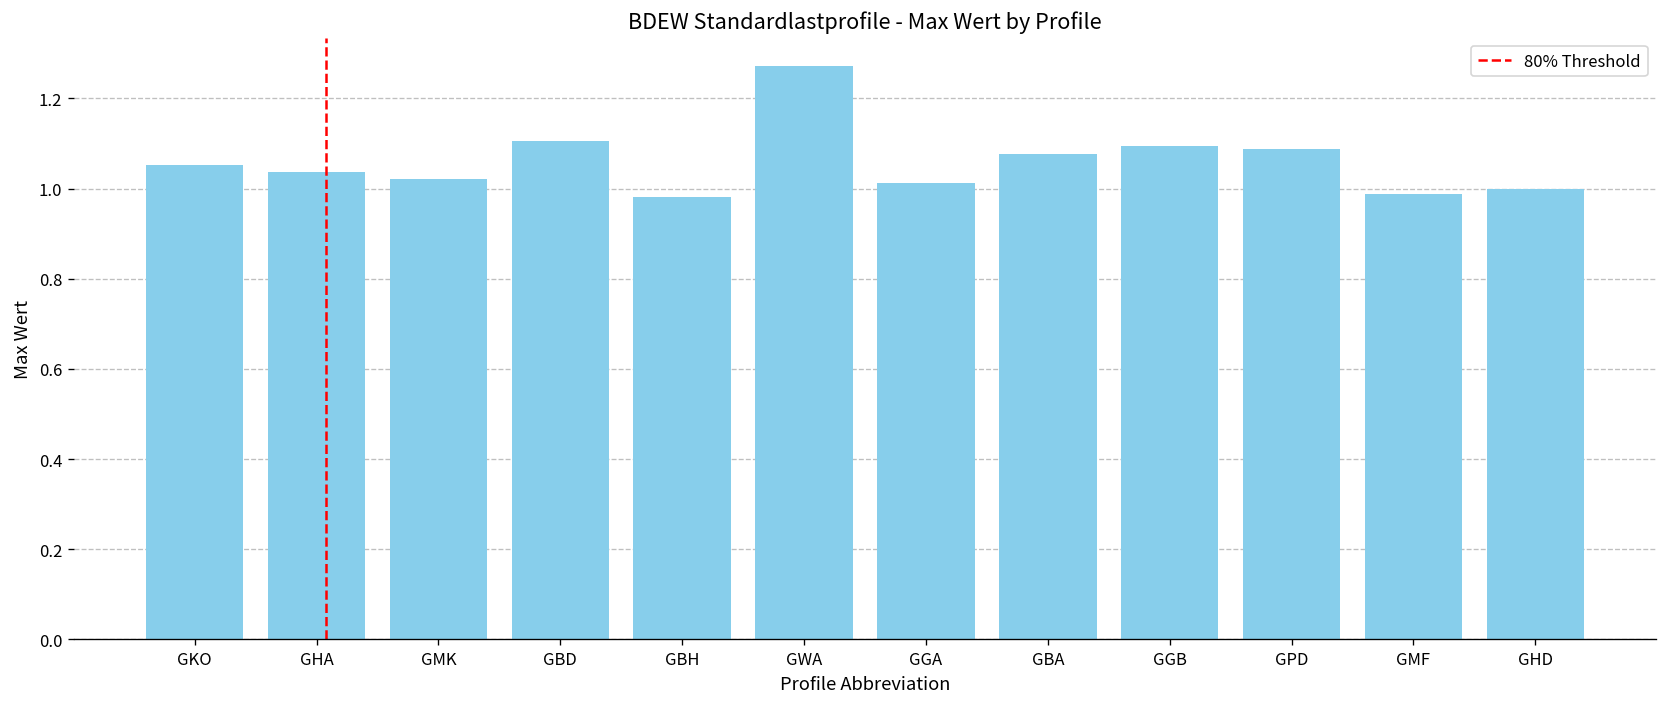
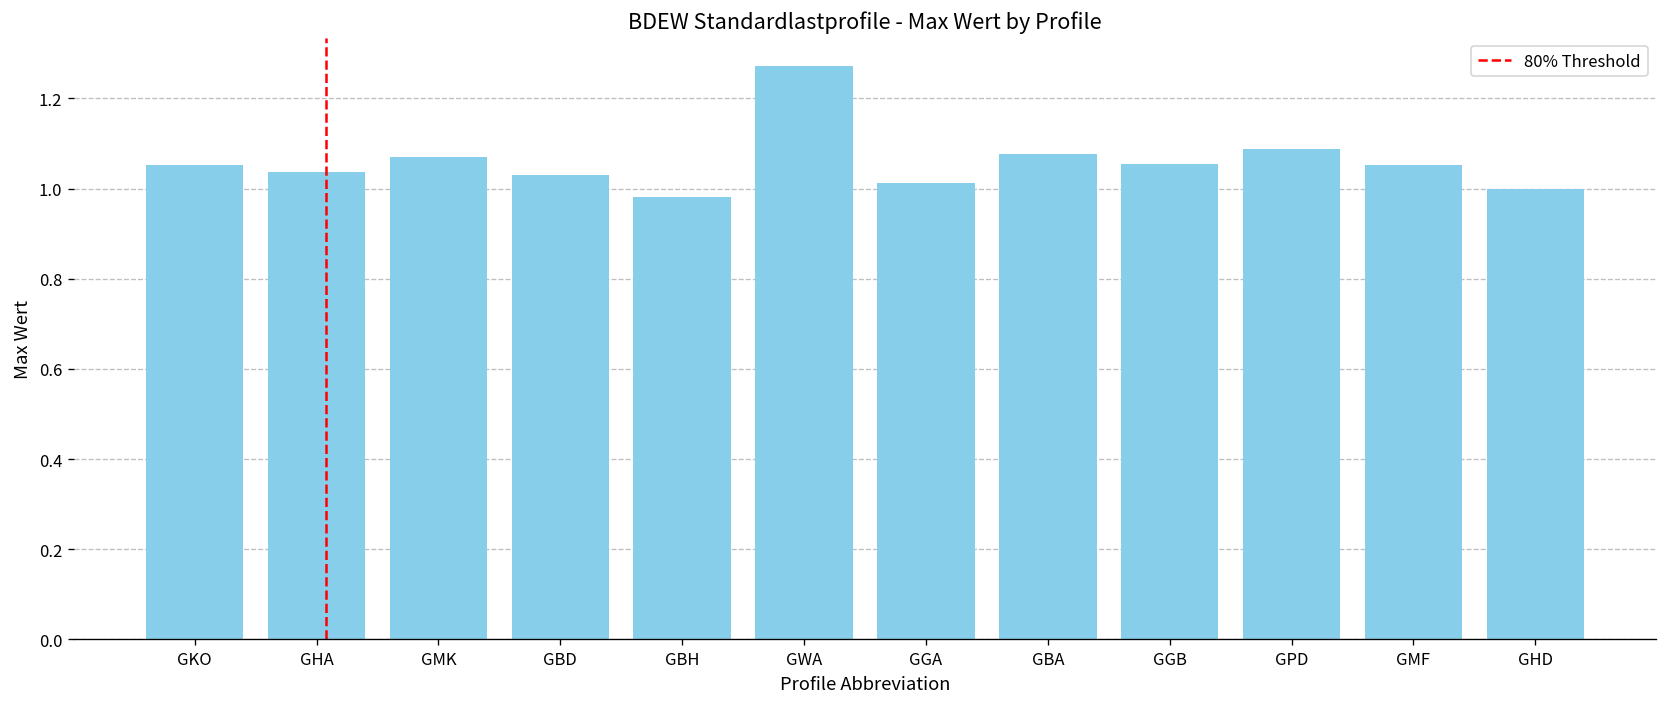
  {
    "GKO": 1.05,
    "GHA": 1.04,
-   "GMK": 1.02,
-   "GBD": 1.11,
+   "GMK": 1.07,
+   "GBD": 1.03,
    "GBH": 0.98,
    "GWA": 1.27,
    "GGA": 1.01,
    "GBA": 1.08,
-   "GGB": 1.10,
+   "GGB": 1.06,
    "GPD": 1.09,
-   "GMF": 0.99,
+   "GMF": 1.05,
    "GHD": 1.00
  }
